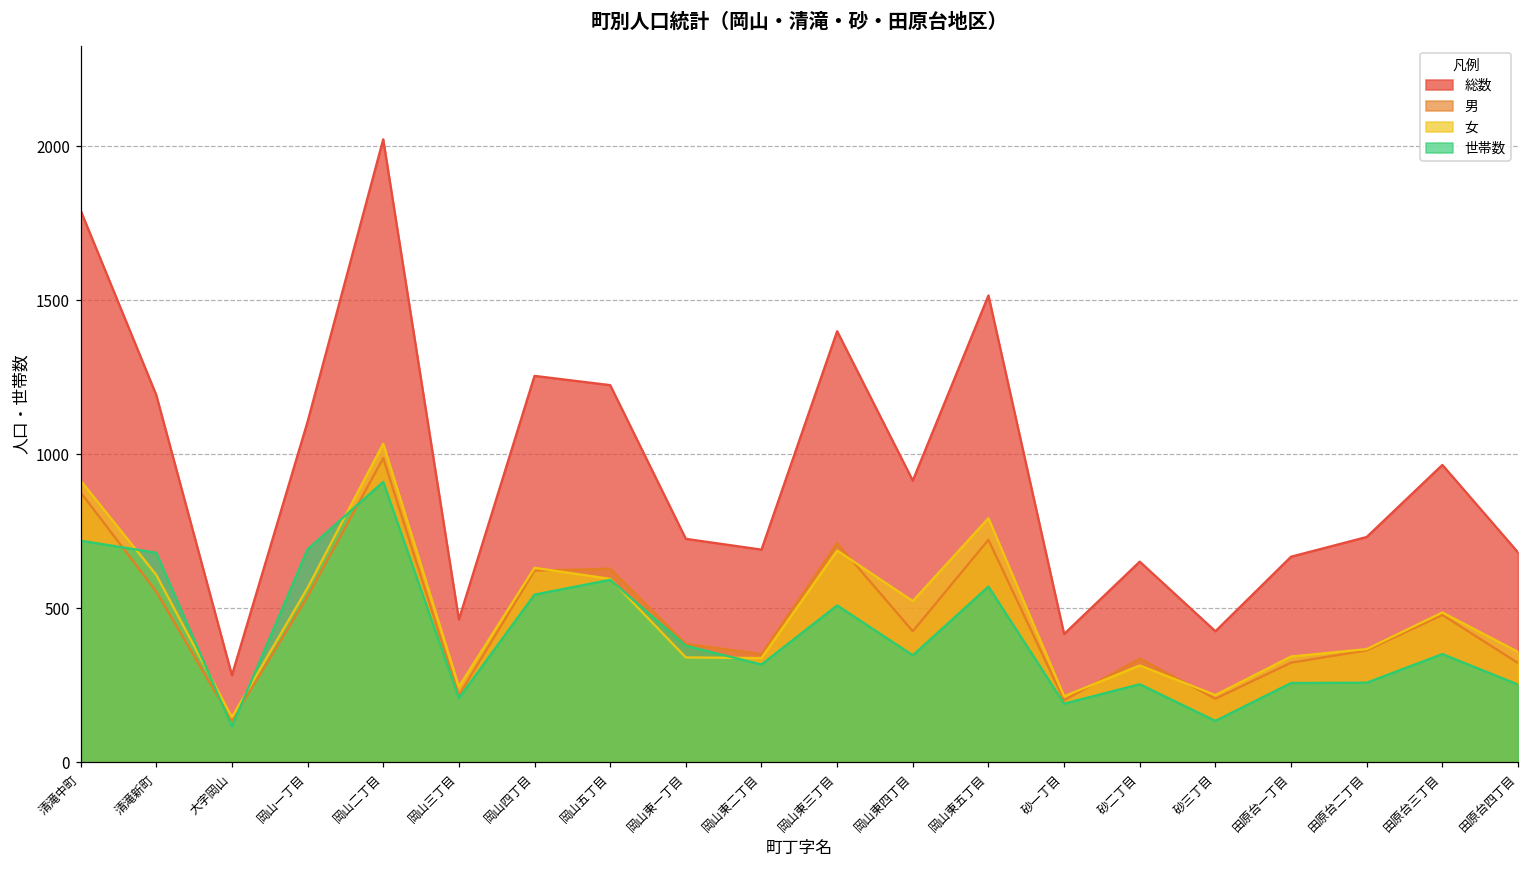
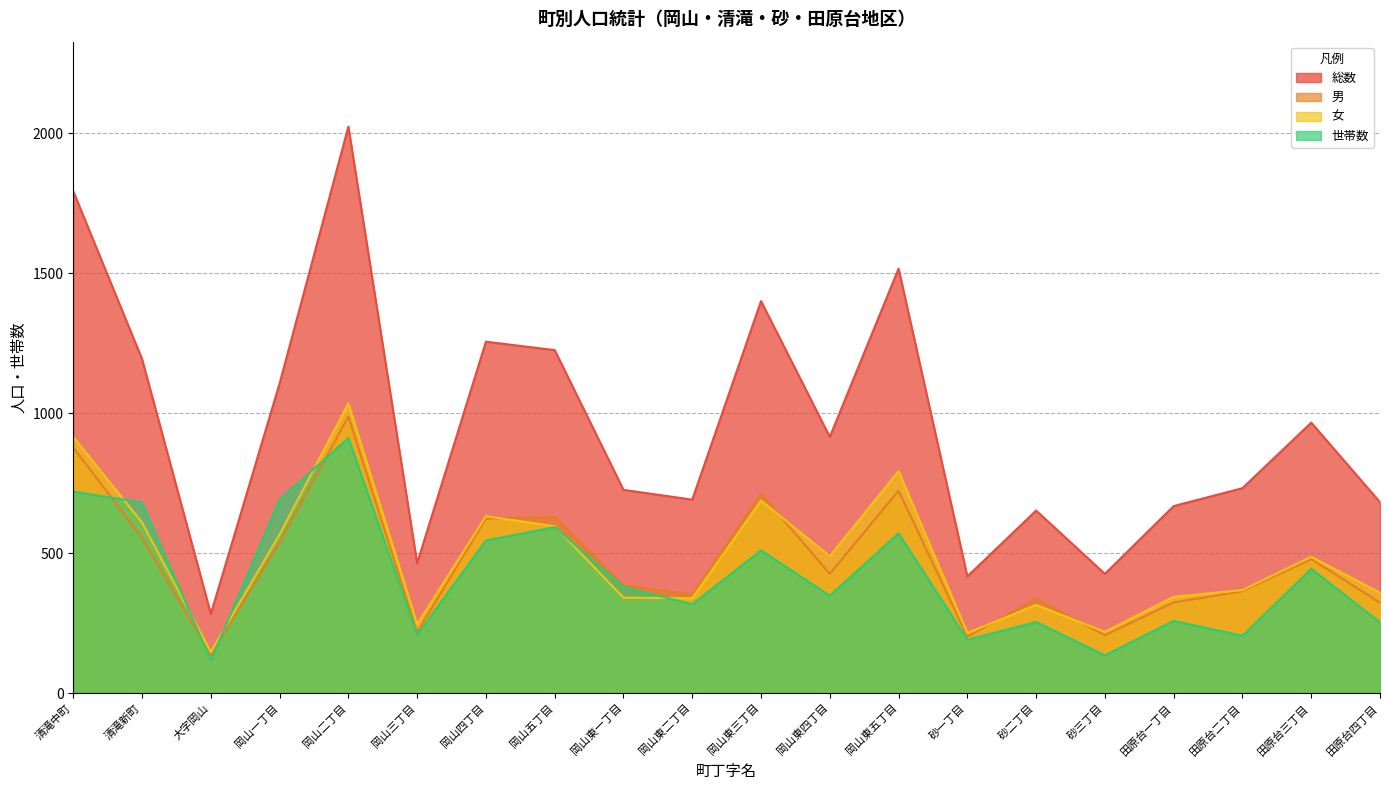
  {
    "女": {
      "清滝中町": 920,
      "清滝新町": 610,
      "大字岡山": 150,
      "岡山一丁目": 570,
      "岡山二丁目": 1040,
      "岡山三丁目": 250,
      "岡山東一丁目": 340,
      "岡山東二丁目": 340,
      "岡山東三丁目": 690,
-     "岡山東四丁目": 520,
+     "岡山東四丁目": 490,
      "岡山東五丁目": 790,
      "砂一丁目": 220,
      "砂二丁目": 320,
      "砂三丁目": 220,
      "田原台一丁目": 340,
      "田原台四丁目": 360
    },
    "世帯数": {
      "清滝中町": 720,
      "清滝新町": 680,
      "大字岡山": 120,
      "岡山一丁目": 690,
      "岡山二丁目": 910,
      "岡山四丁目": 550,
      "岡山東二丁目": 320,
      "岡山東三丁目": 510,
      "岡山東四丁目": 350,
      "岡山東五丁目": 570,
      "砂一丁目": 190,
      "砂二丁目": 250,
      "砂三丁目": 140,
      "田原台一丁目": 260,
-     "田原台二丁目": 260,
-     "田原台三丁目": 350,
+     "田原台二丁目": 210,
+     "田原台三丁目": 440,
      "田原台四丁目": 250
    }
  }
